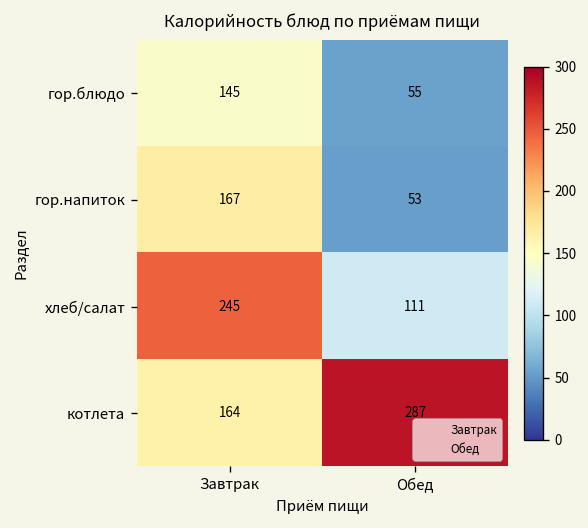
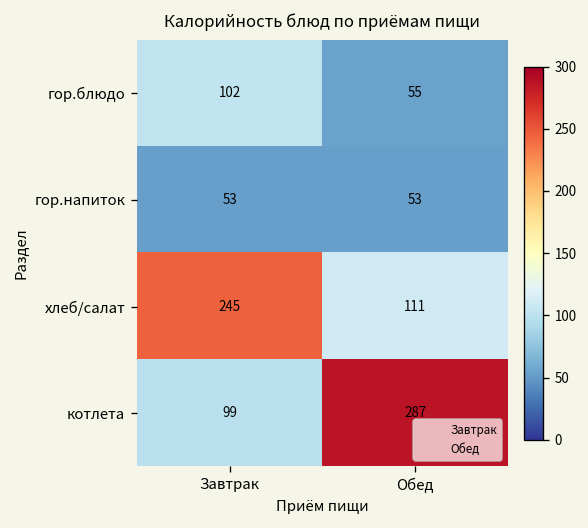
  {
    "гор.блюдо": {
-     "Завтрак": 145
+     "Завтрак": 102
    },
    "гор.напиток": {
-     "Завтрак": 167
+     "Завтрак": 53
    },
    "котлета": {
-     "Завтрак": 164
+     "Завтрак": 99
    }
  }
